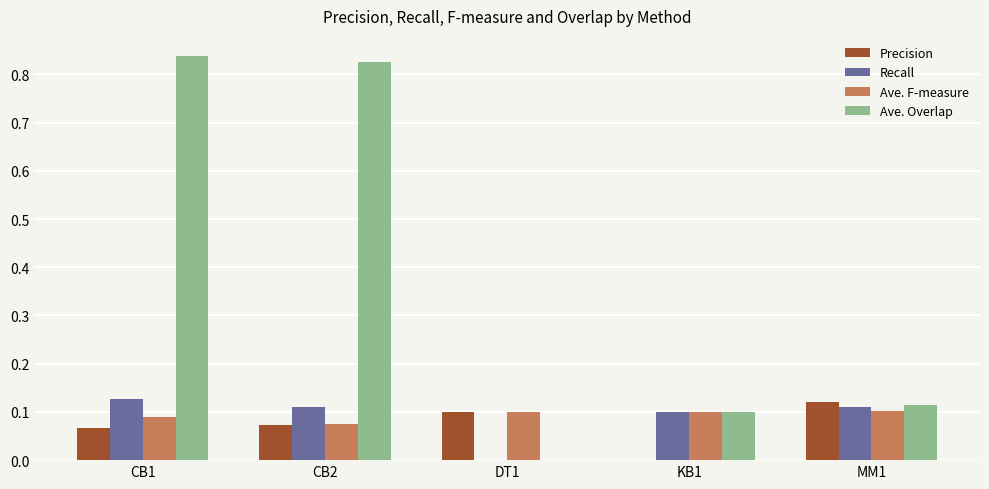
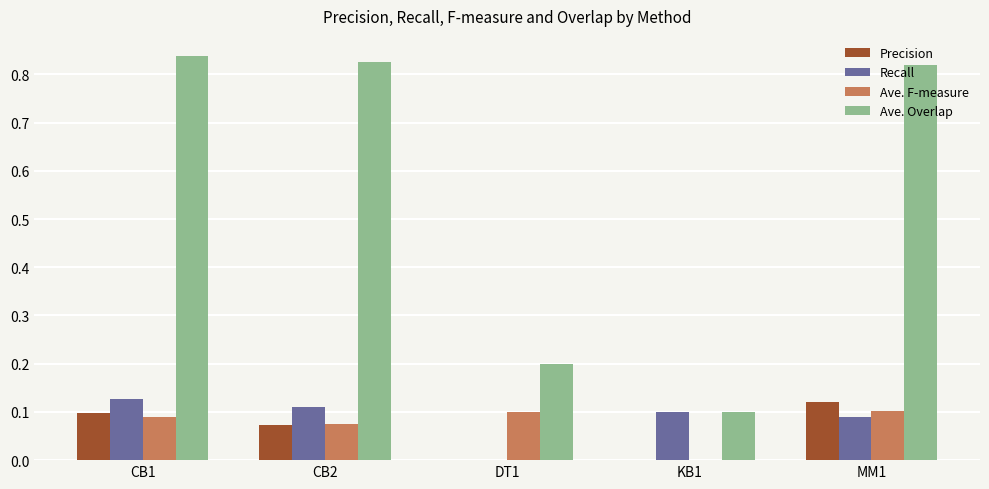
  {
    "Precision": {
-     "CB1": 0.07,
+     "CB1": 0.10,
      "CB2": 0.07,
-     "DT1": 0.1,
+     "DT1": 0.0,
      "KB1": 0.00,
      "MM1": 0.12
    },
    "Recall": {
      "CB1": 0.13,
      "CB2": 0.11,
      "DT1": 0.00,
      "KB1": 0.10,
-     "MM1": 0.11
+     "MM1": 0.09
    },
    "Ave. F-measure": {
      "CB1": 0.09,
      "CB2": 0.07,
      "DT1": 0.1,
-     "KB1": 0.1,
+     "KB1": 0.0,
      "MM1": 0.1
    },
    "Ave. Overlap": {
      "CB1": 0.84,
      "CB2": 0.83,
-     "DT1": 0.0,
+     "DT1": 0.2,
      "KB1": 0.10,
-     "MM1": 0.11
+     "MM1": 0.82
    }
  }
